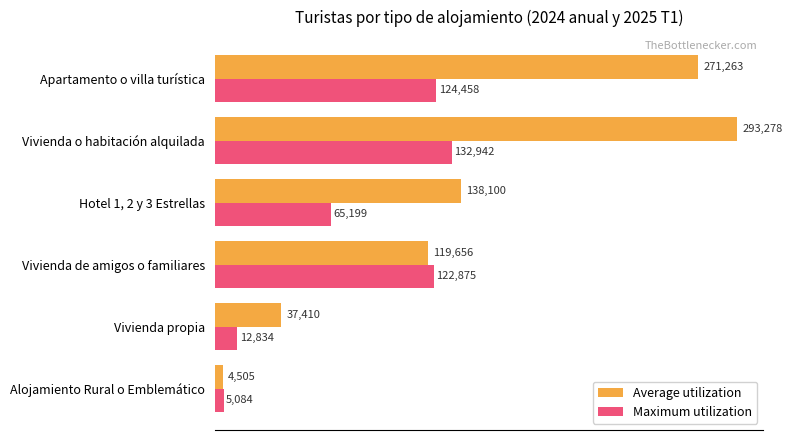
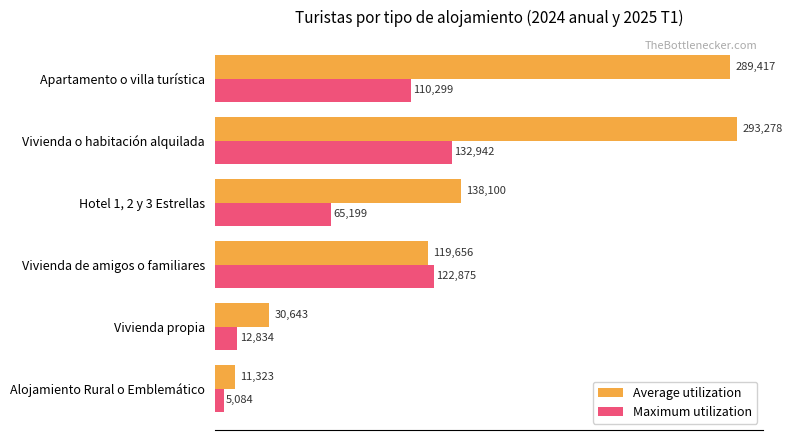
  {
    "Average utilization": {
-     "Apartamento o villa turística": "271,263",
+     "Apartamento o villa turística": "289,417",
      "Vivienda o habitación alquilada": "293,278",
      "Hotel 1, 2 y 3 Estrellas": "138,100",
      "Vivienda de amigos o familiares": "119,656",
-     "Vivienda propia": "37,410",
-     "Alojamiento Rural o Emblemático": "4,505"
+     "Vivienda propia": "30,643",
+     "Alojamiento Rural o Emblemático": "11,323"
    },
    "Maximum utilization": {
-     "Apartamento o villa turística": "124,458",
+     "Apartamento o villa turística": "110,299",
      "Vivienda o habitación alquilada": "132,942",
      "Hotel 1, 2 y 3 Estrellas": "65,199",
      "Vivienda de amigos o familiares": "122,875",
      "Vivienda propia": "12,834",
      "Alojamiento Rural o Emblemático": "5,084"
    }
  }
